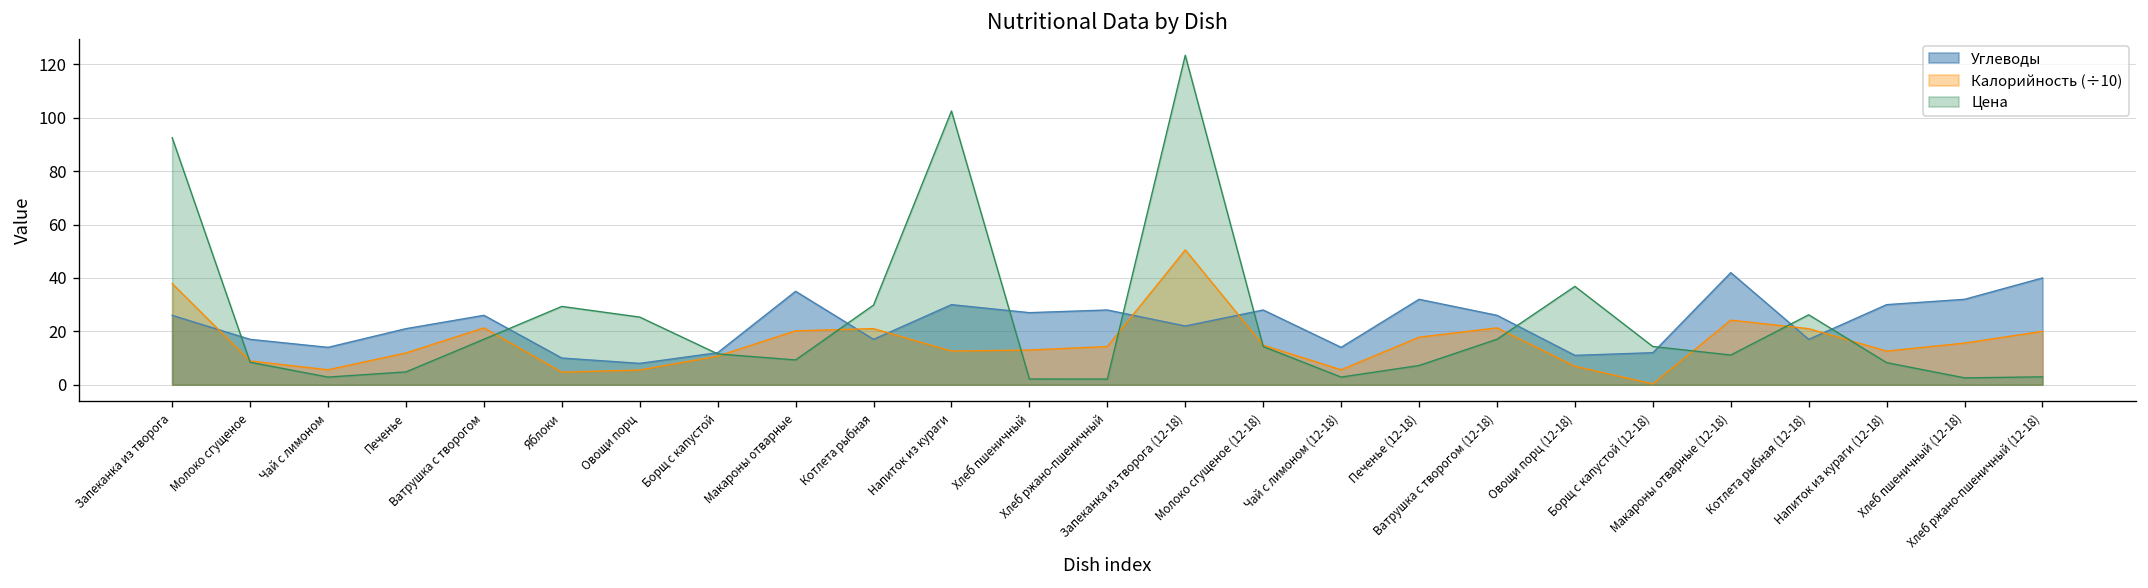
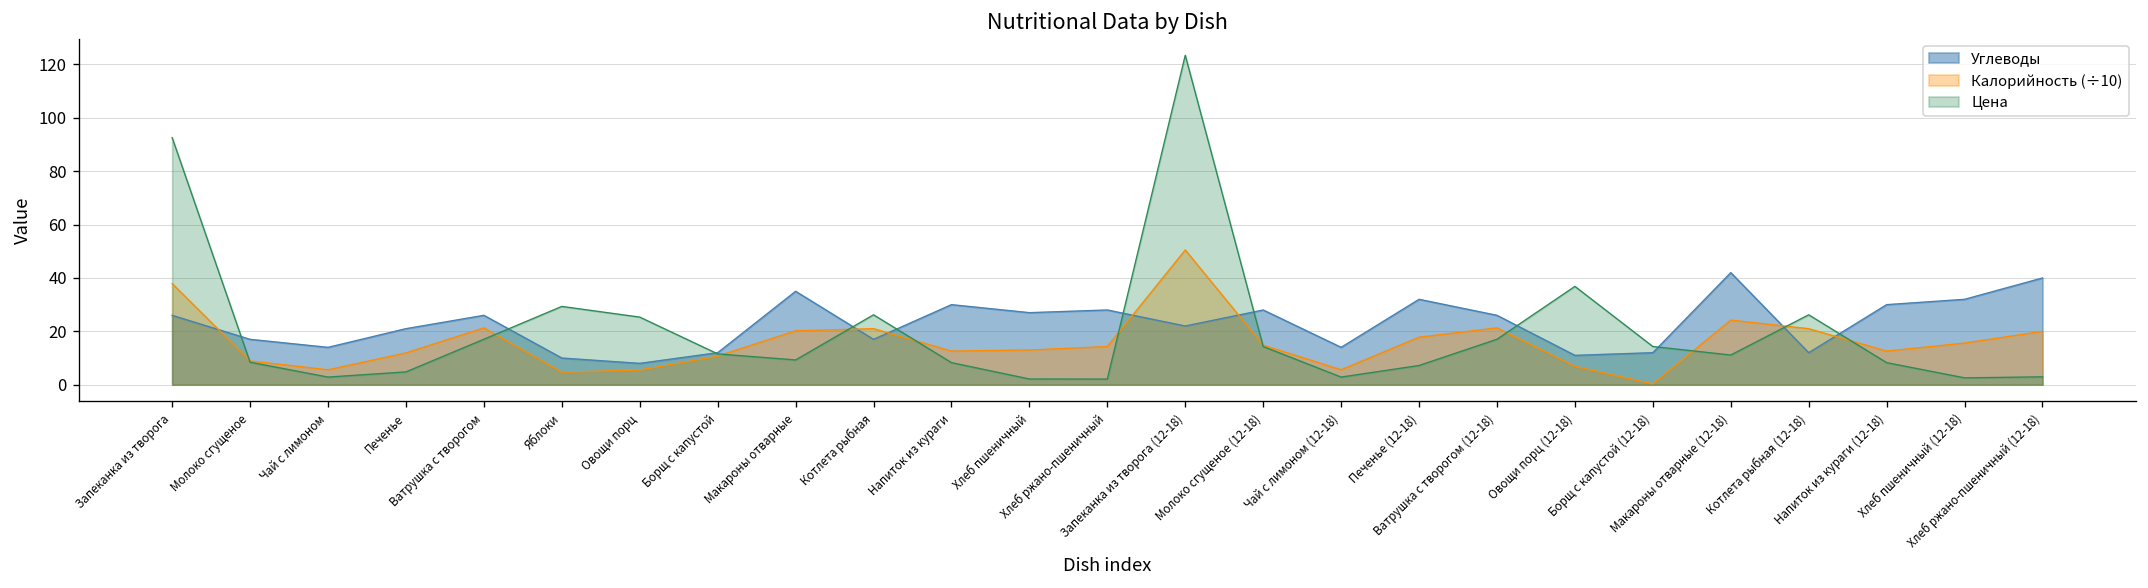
  {
    "Углеводы": {
      "Запеканка из творога": 26,
      "Молоко сгущеное": 17,
      "Чай с лимоном": 14,
      "Печенье": 21,
      "Ватрушка с творогом": 26,
      "Яблоки": 10,
      "Овощи порц": 8,
      "Макароны отварные": 35,
      "Котлета рыбная": 17,
      "Напиток из кураги": 30,
      "Хлеб пшеничный": 27,
      "Хлеб ржано-пшеничный": 28,
      "Запеканка из творога (12-18)": 22,
      "Молоко сгущеное (12-18)": 28,
      "Чай с лимоном (12-18)": 14,
      "Печенье (12-18)": 32,
      "Ватрушка с творогом (12-18)": 26,
      "Овощи порц (12-18)": 11,
      "Борщ с капустой (12-18)": 12,
      "Макароны отварные (12-18)": 42,
-     "Котлета рыбная (12-18)": 17,
+     "Котлета рыбная (12-18)": 12,
      "Напиток из кураги (12-18)": 30,
      "Хлеб пшеничный (12-18)": 32,
      "Хлеб ржано-пшеничный (12-18)": 40
    },
    "Калорийность (÷10)": {
      "Запеканка из творога": 38,
      "Чай с лимоном": 6,
      "Печенье": 12,
      "Ватрушка с творогом": 21,
      "Яблоки": 5,
      "Овощи порц": 6,
      "Макароны отварные": 20,
      "Котлета рыбная": 21,
      "Напиток из кураги": 13,
      "Хлеб пшеничный": 13,
      "Хлеб ржано-пшеничный": 14,
      "Запеканка из творога (12-18)": 51,
      "Чай с лимоном (12-18)": 6,
      "Печенье (12-18)": 18,
      "Ватрушка с творогом (12-18)": 21,
      "Овощи порц (12-18)": 7,
      "Борщ с капустой (12-18)": 0,
      "Макароны отварные (12-18)": 24,
      "Котлета рыбная (12-18)": 21,
      "Напиток из кураги (12-18)": 13,
      "Хлеб пшеничный (12-18)": 16,
      "Хлеб ржано-пшеничный (12-18)": 20
    },
    "Цена": {
      "Запеканка из творога": 93,
      "Чай с лимоном": 3,
      "Печенье": 5,
      "Ватрушка с творогом": 17,
      "Яблоки": 29,
      "Овощи порц": 25,
      "Макароны отварные": 9,
-     "Котлета рыбная": 30,
-     "Напиток из кураги": 103,
+     "Котлета рыбная": 26,
+     "Напиток из кураги": 8,
      "Хлеб пшеничный": 2,
      "Хлеб ржано-пшеничный": 2,
      "Запеканка из творога (12-18)": 123,
      "Чай с лимоном (12-18)": 3,
      "Печенье (12-18)": 7,
      "Ватрушка с творогом (12-18)": 17,
      "Овощи порц (12-18)": 37,
      "Борщ с капустой (12-18)": 14,
      "Макароны отварные (12-18)": 11,
      "Котлета рыбная (12-18)": 26,
      "Напиток из кураги (12-18)": 8,
      "Хлеб пшеничный (12-18)": 3,
      "Хлеб ржано-пшеничный (12-18)": 3
    }
  }
